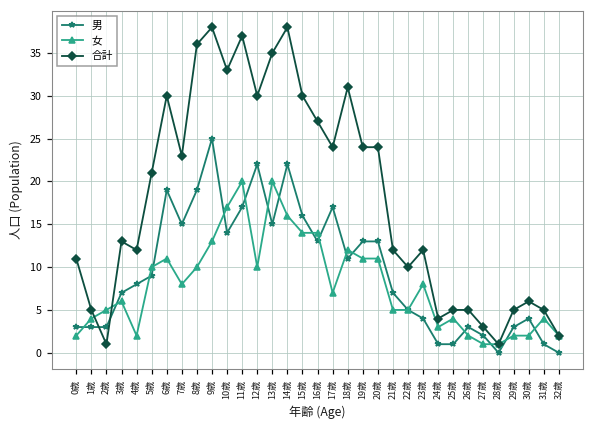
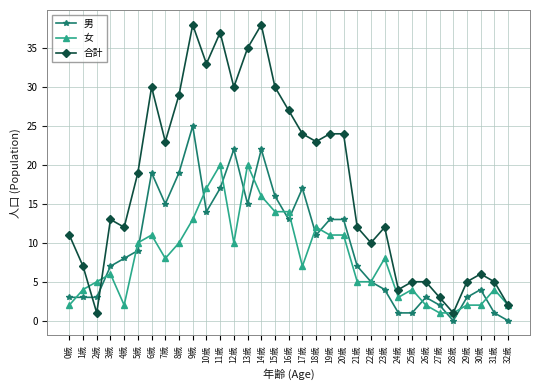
  {
    "合計": {
      "0歳": 11,
-     "1歳": 5,
+     "1歳": 7,
      "2歳": 1,
      "3歳": 13,
      "4歳": 12,
-     "5歳": 21,
+     "5歳": 19,
      "6歳": 30,
      "7歳": 23,
-     "8歳": 36,
+     "8歳": 29,
      "9歳": 38,
      "10歳": 33,
      "11歳": 37,
      "12歳": 30,
      "13歳": 35,
      "14歳": 38,
      "15歳": 30,
      "16歳": 27,
      "17歳": 24,
-     "18歳": 31,
+     "18歳": 23,
      "19歳": 24,
      "20歳": 24,
      "21歳": 12,
      "22歳": 10,
      "23歳": 12,
      "24歳": 4,
      "25歳": 5,
      "26歳": 5,
      "27歳": 3,
      "29歳": 5,
      "30歳": 6,
      "31歳": 5
    }
  }
